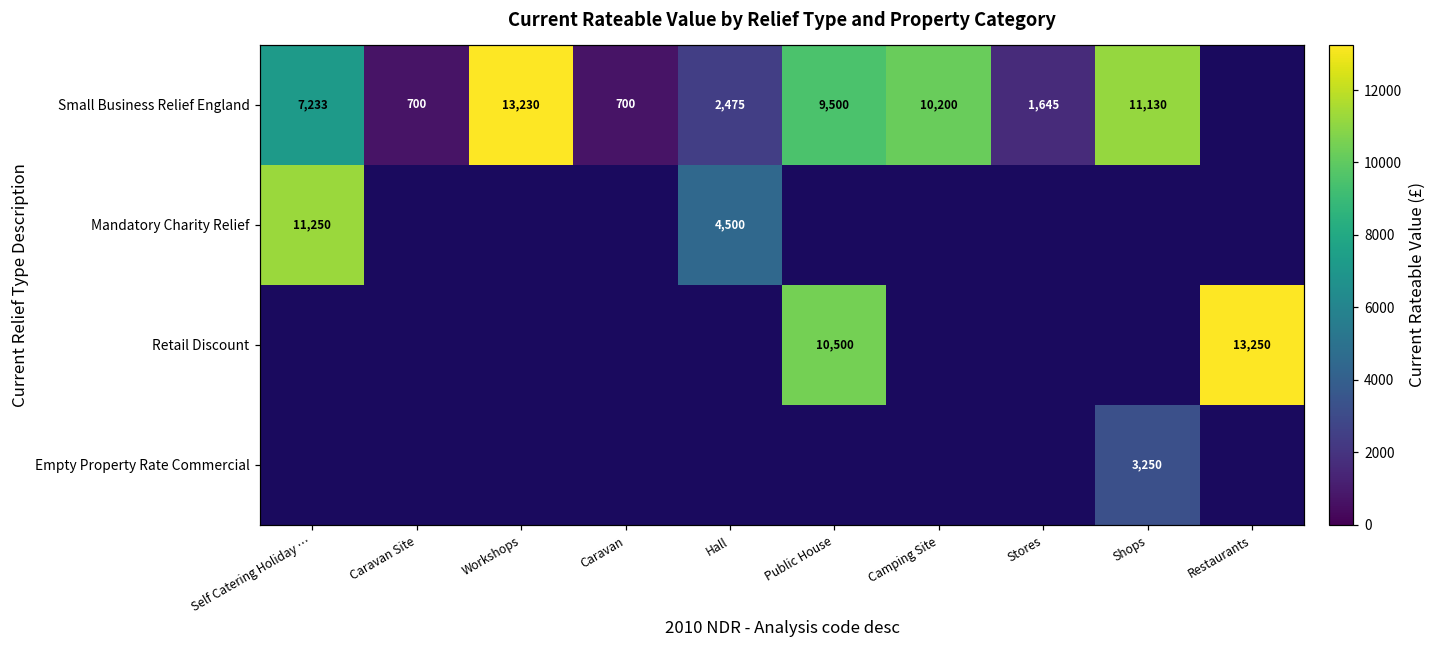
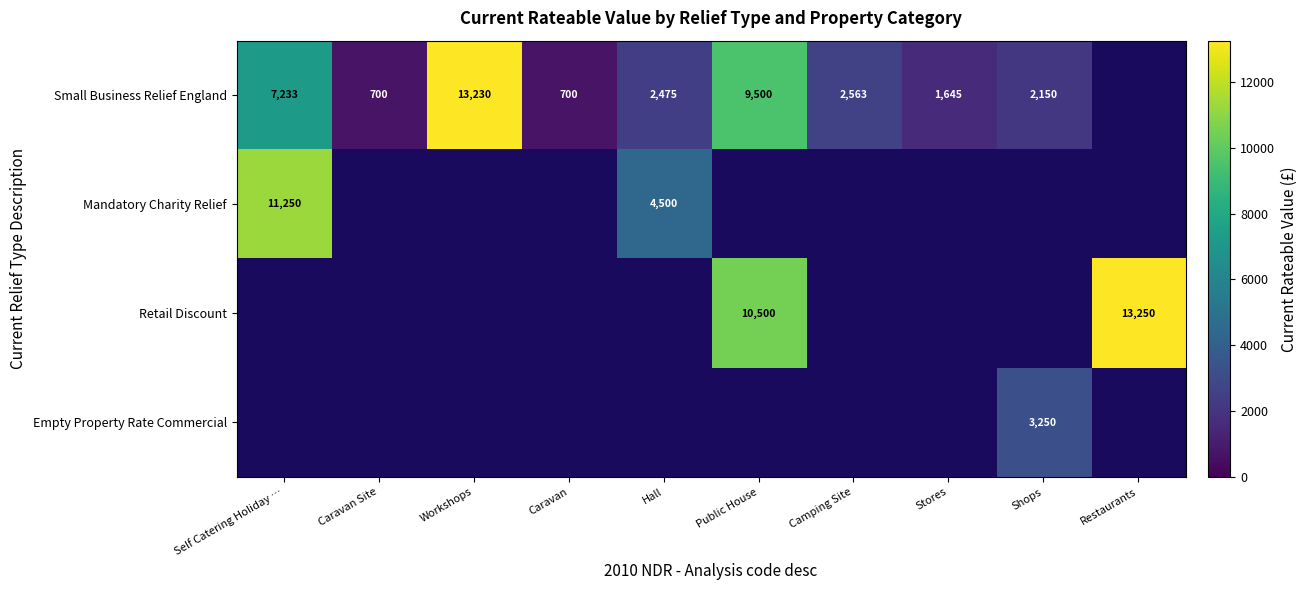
  {
    "Small Business Relief England": {
      "Self Catering Holiday …": "7,233",
      "Caravan Site": "700",
      "Workshops": "13,230",
      "Caravan": "700",
      "Hall": "2,475",
      "Public House": "9,500",
-     "Camping Site": "10,200",
+     "Camping Site": "2,563",
      "Stores": "1,645",
-     "Shops": "11,130"
+     "Shops": "2,150"
    },
    "Mandatory Charity Relief": {
      "Self Catering Holiday …": "11,250",
      "Hall": "4,500"
    },
    "Retail Discount": {
      "Public House": "10,500",
      "Restaurants": "13,250"
    },
    "Empty Property Rate Commercial": {
      "Shops": "3,250"
    }
  }
